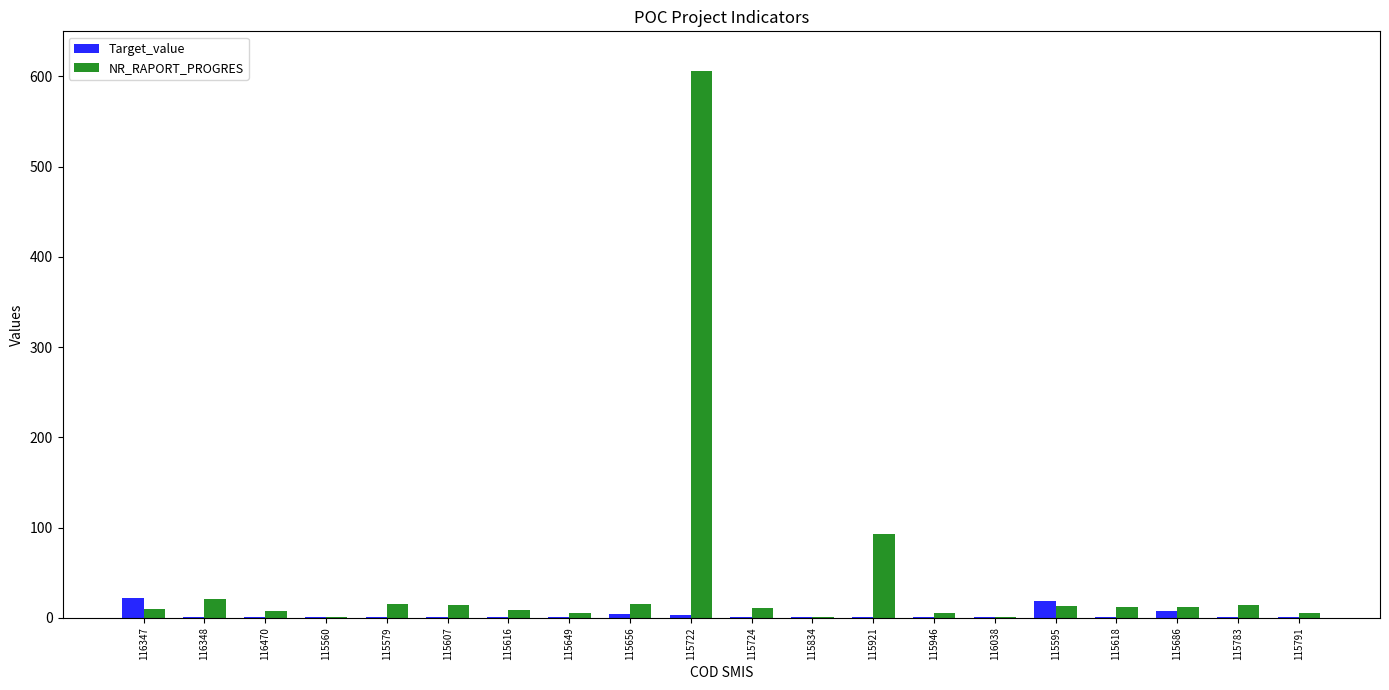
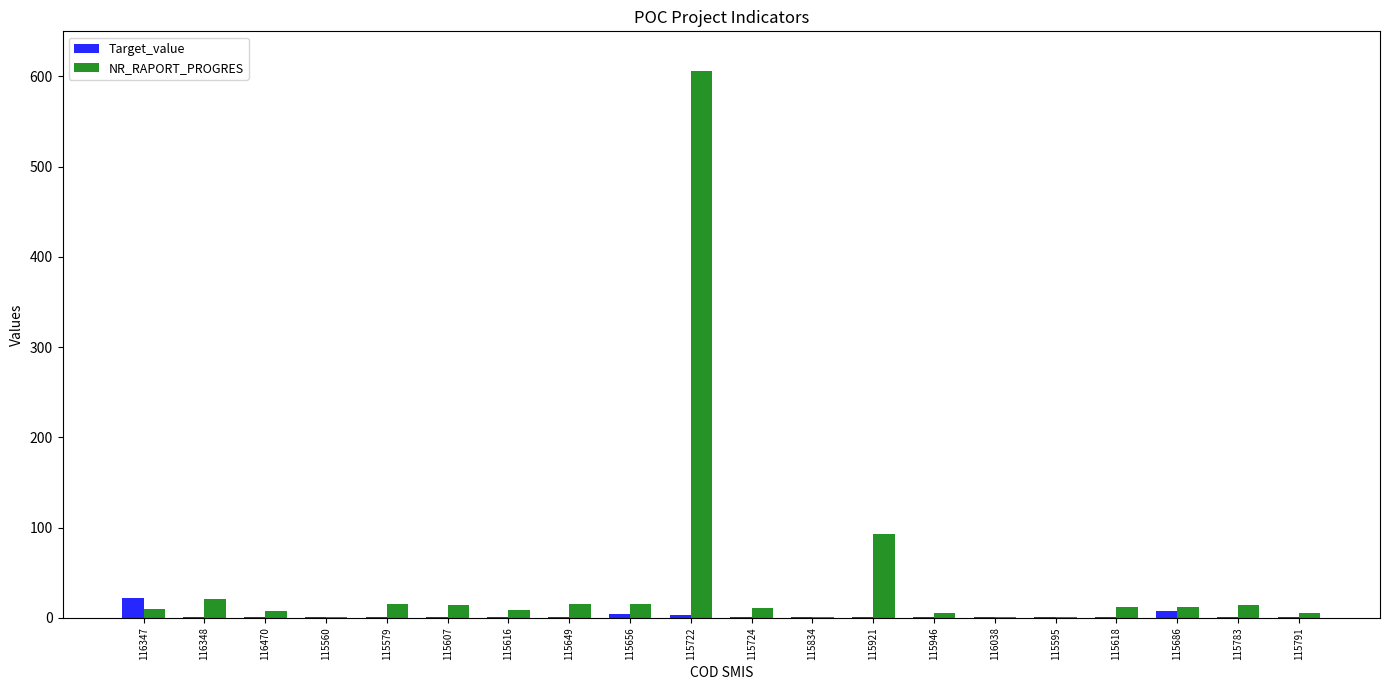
  {
    "Target_value": {
      "116347": 20,
      "115656": 0,
      "115722": 0,
-     "115595": 20,
+     "115595": 0,
      "115686": 10
    },
    "NR_RAPORT_PROGRES": {
      "116347": 10,
      "116348": 20,
      "116470": 10,
      "115579": 20,
      "115607": 10,
      "115616": 10,
-     "115649": 10,
+     "115649": 20,
      "115656": 20,
      "115722": 610,
      "115724": 10,
      "115921": 90,
      "115946": 10,
-     "115595": 10,
+     "115595": 0,
      "115618": 10,
      "115686": 10,
      "115783": 10,
      "115791": 10
    }
  }
